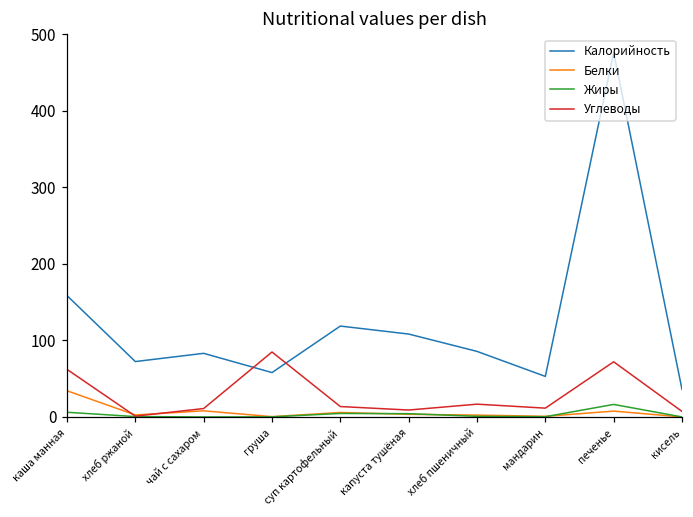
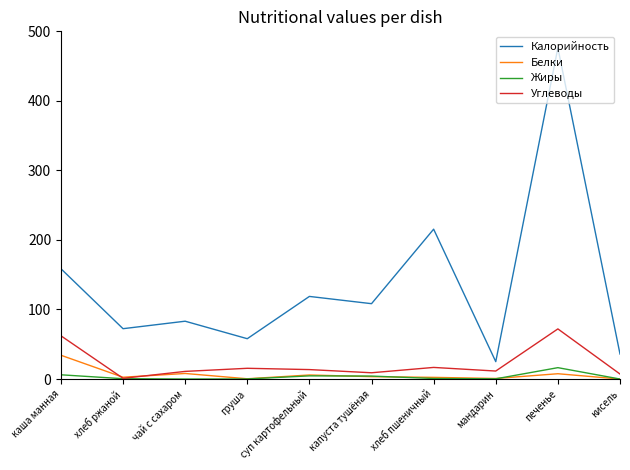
  {
    "Калорийность": {
      "каша манная": 160,
      "хлеб ржаной": 70,
      "чай с сахаром": 80,
      "груша": 60,
      "суп картофельный": 120,
      "капуста тушёная": 110,
-     "хлеб пшеничный": 90,
-     "мандарин": 50,
+     "хлеб пшеничный": 220,
+     "мандарин": 30,
      "кисель": 40
    },
    "Белки": {
      "каша манная": 30,
      "печенье": 10
    },
    "Жиры": {
      "каша манная": 10,
      "чай с сахаром": 0,
      "печенье": 20
    },
    "Углеводы": {
      "каша манная": 60,
-     "груша": 80,
+     "груша": 20,
      "суп картофельный": 10,
      "капуста тушёная": 10,
      "хлеб пшеничный": 20,
      "мандарин": 10,
      "печенье": 70,
      "кисель": 10
    }
  }
